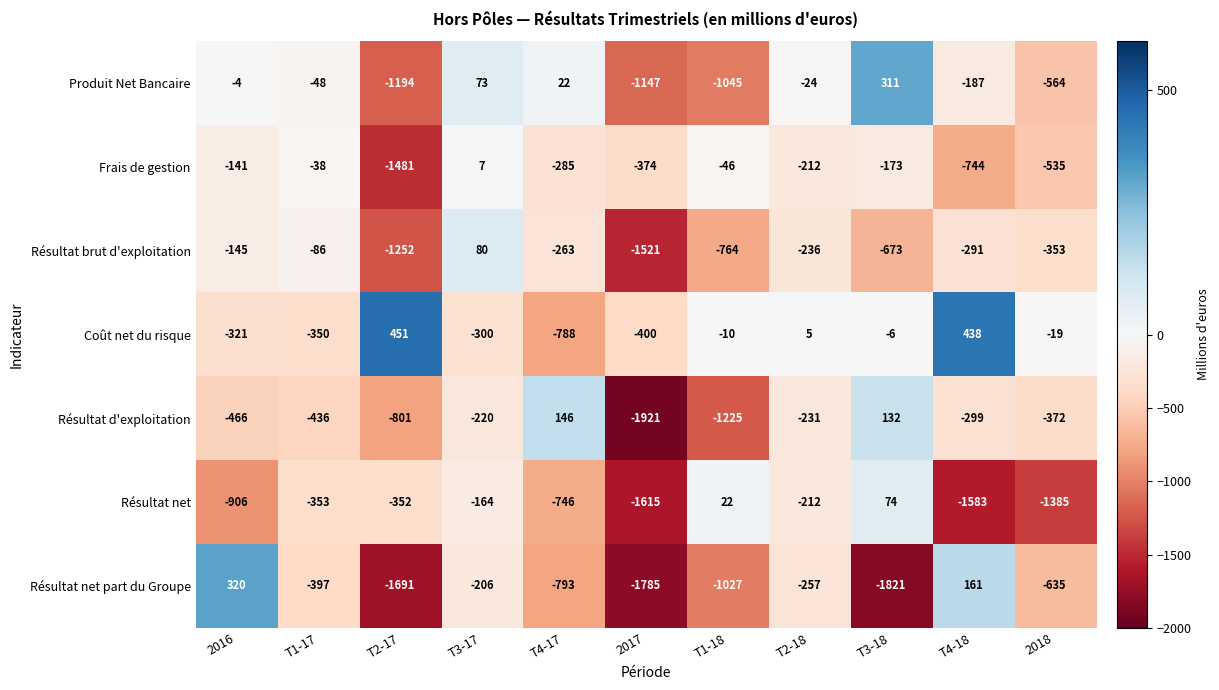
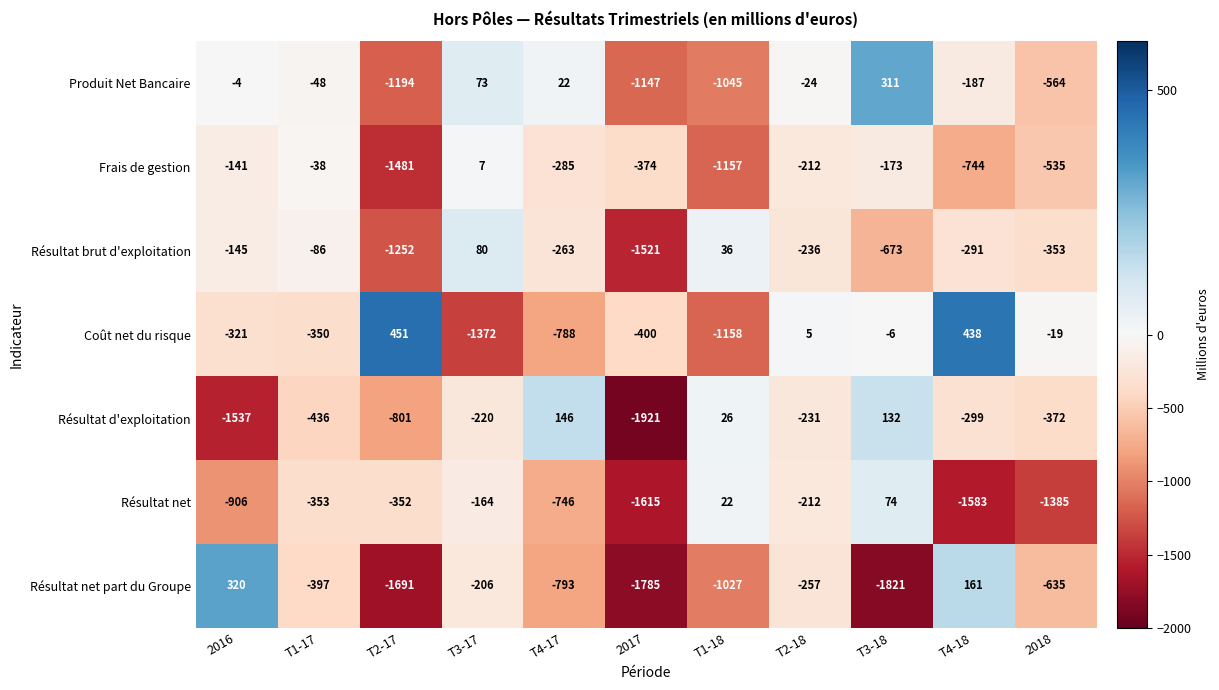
  {
    "Produit Net Bancaire": {
      "2016": -4,
      "T1-17": -48,
      "T2-17": -1194,
      "T3-17": 73,
      "T4-17": 22,
      "2017": -1147,
      "T1-18": -1045,
      "T2-18": -24,
      "T3-18": 311,
      "T4-18": -187,
      "2018": -564
    },
    "Frais de gestion": {
      "2016": -141,
      "T1-17": -38,
      "T2-17": -1481,
      "T3-17": 7,
      "T4-17": -285,
      "2017": -374,
-     "T1-18": -46,
+     "T1-18": -1157,
      "T2-18": -212,
      "T3-18": -173,
      "T4-18": -744,
      "2018": -535
    },
    "Résultat brut d'exploitation": {
      "2016": -145,
      "T1-17": -86,
      "T2-17": -1252,
      "T3-17": 80,
      "T4-17": -263,
      "2017": -1521,
-     "T1-18": -764,
+     "T1-18": 36,
      "T2-18": -236,
      "T3-18": -673,
      "T4-18": -291,
      "2018": -353
    },
    "Coût net du risque": {
      "2016": -321,
      "T1-17": -350,
      "T2-17": 451,
-     "T3-17": -300,
+     "T3-17": -1372,
      "T4-17": -788,
      "2017": -400,
-     "T1-18": -10,
+     "T1-18": -1158,
      "T2-18": 5,
      "T3-18": -6,
      "T4-18": 438,
      "2018": -19
    },
    "Résultat d'exploitation": {
-     "2016": -466,
+     "2016": -1537,
      "T1-17": -436,
      "T2-17": -801,
      "T3-17": -220,
      "T4-17": 146,
      "2017": -1921,
-     "T1-18": -1225,
+     "T1-18": 26,
      "T2-18": -231,
      "T3-18": 132,
      "T4-18": -299,
      "2018": -372
    },
    "Résultat net": {
      "2016": -906,
      "T1-17": -353,
      "T2-17": -352,
      "T3-17": -164,
      "T4-17": -746,
      "2017": -1615,
      "T1-18": 22,
      "T2-18": -212,
      "T3-18": 74,
      "T4-18": -1583,
      "2018": -1385
    },
    "Résultat net part du Groupe": {
      "2016": 320,
      "T1-17": -397,
      "T2-17": -1691,
      "T3-17": -206,
      "T4-17": -793,
      "2017": -1785,
      "T1-18": -1027,
      "T2-18": -257,
      "T3-18": -1821,
      "T4-18": 161,
      "2018": -635
    }
  }
